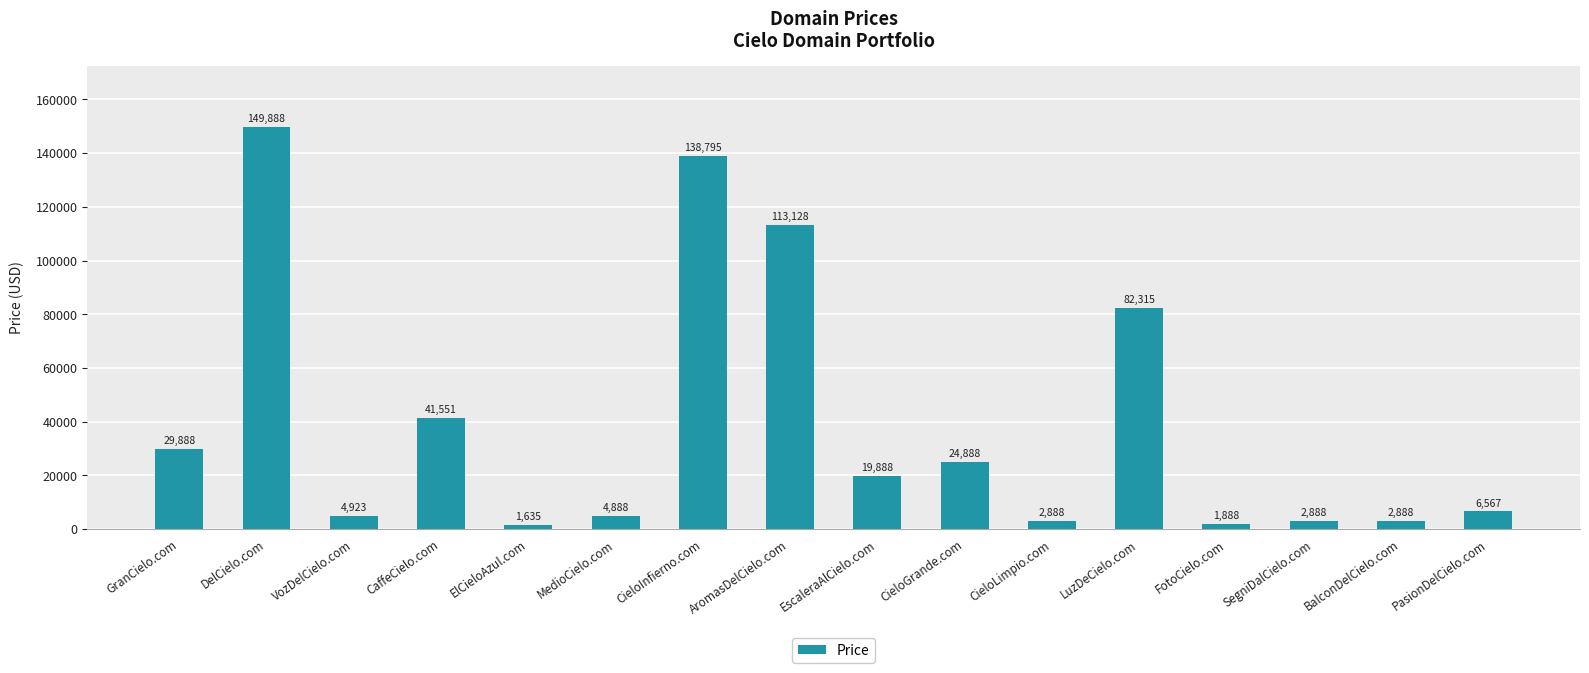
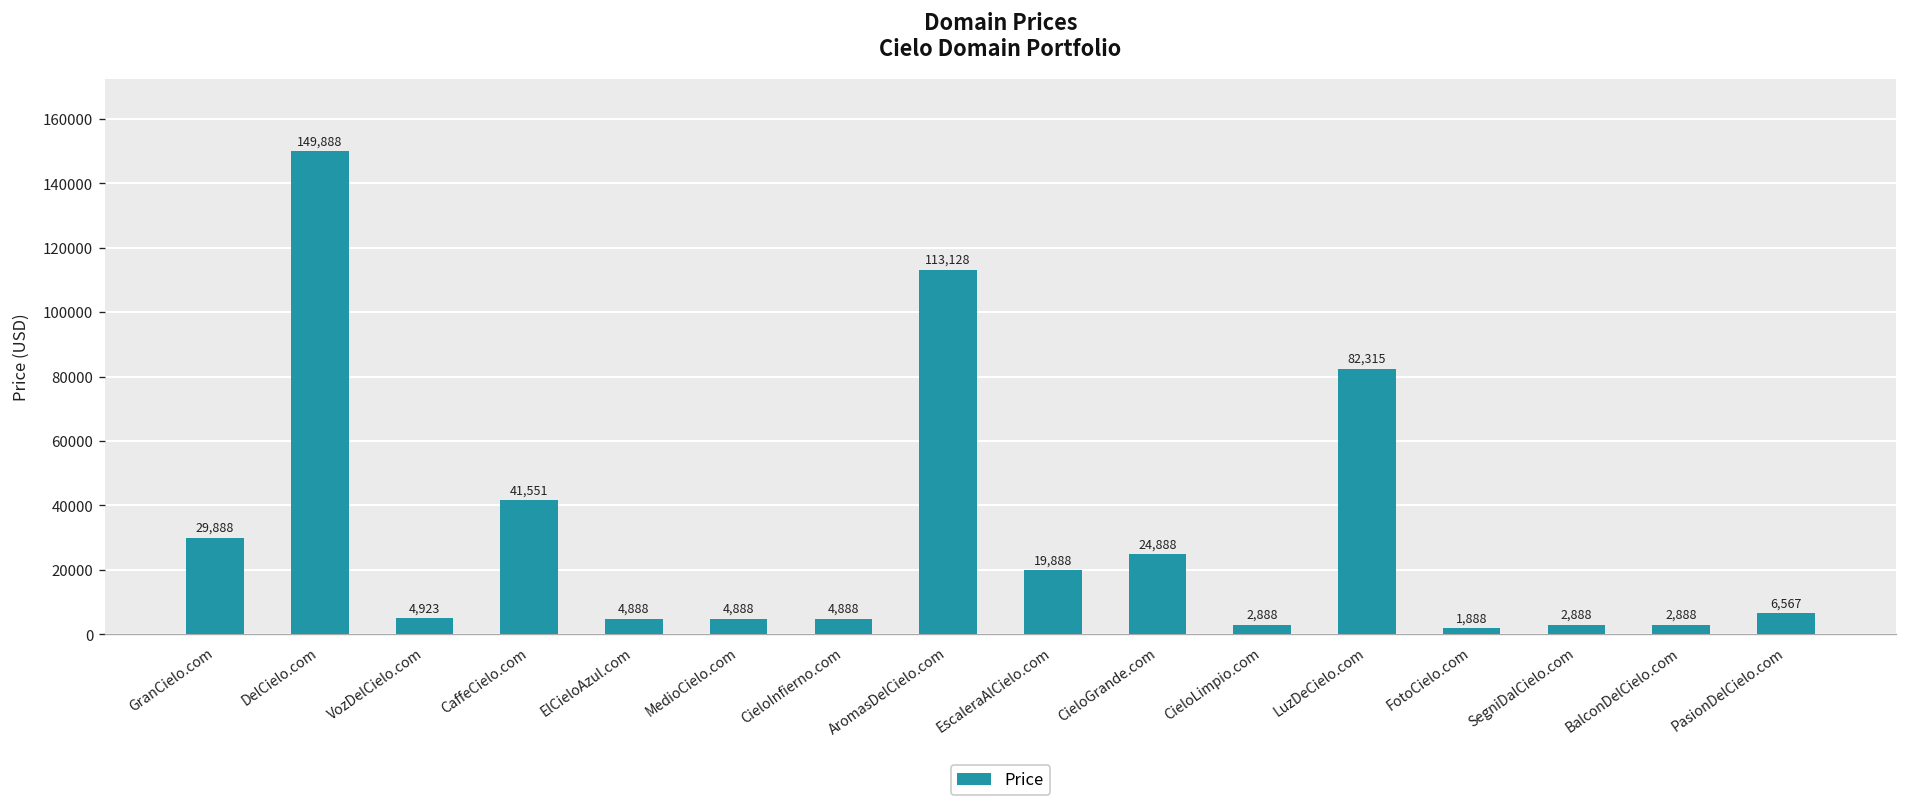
  {
    "GranCielo.com": "29,888",
    "DelCielo.com": "149,888",
    "VozDelCielo.com": "4,923",
    "CaffeCielo.com": "41,551",
-   "ElCieloAzul.com": "1,635",
+   "ElCieloAzul.com": "4,888",
    "MedioCielo.com": "4,888",
-   "CieloInfierno.com": "138,795",
+   "CieloInfierno.com": "4,888",
    "AromasDelCielo.com": "113,128",
    "EscaleraAlCielo.com": "19,888",
    "CieloGrande.com": "24,888",
    "CieloLimpio.com": "2,888",
    "LuzDeCielo.com": "82,315",
    "FotoCielo.com": "1,888",
    "SegniDalCielo.com": "2,888",
    "BalconDelCielo.com": "2,888",
    "PasionDelCielo.com": "6,567"
  }
